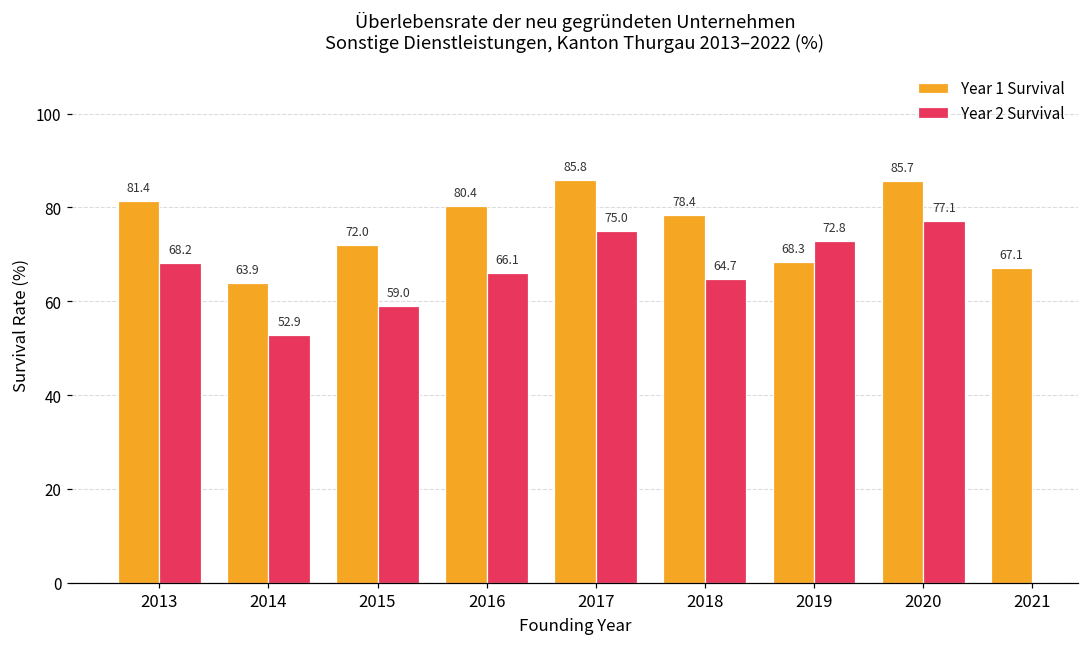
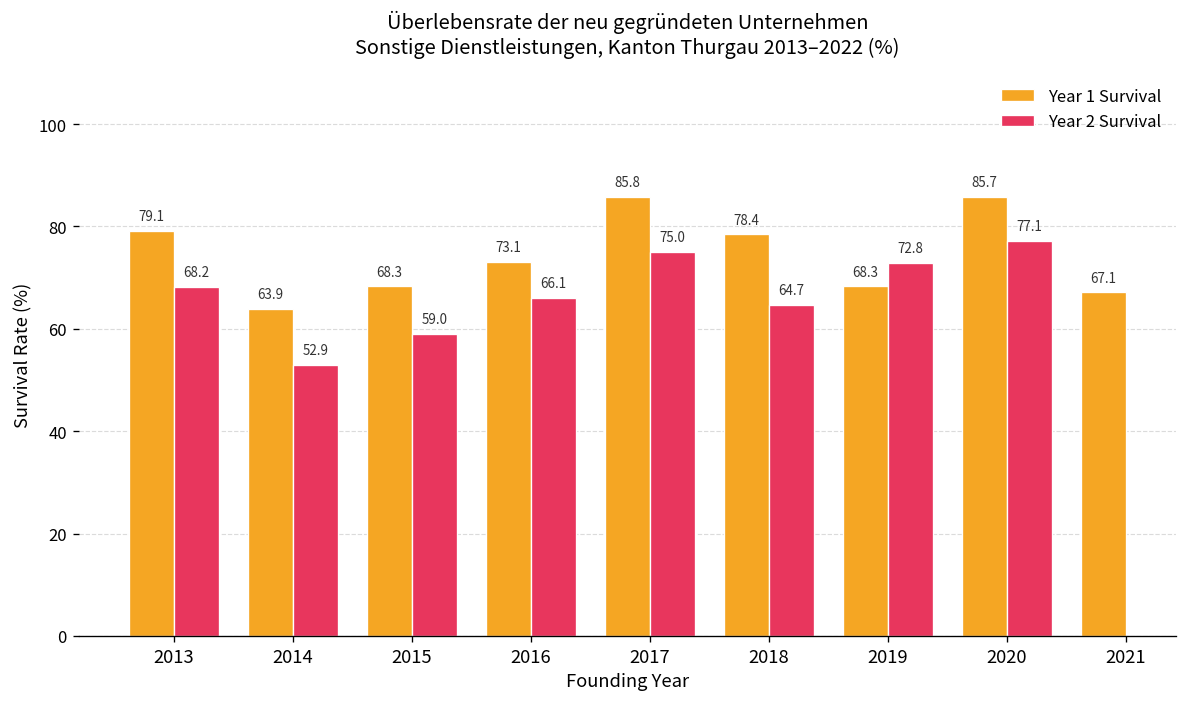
  {
    "Year 1 Survival": {
-     "2013": 81.4,
+     "2013": 79.1,
      "2014": 63.9,
-     "2015": 72.0,
-     "2016": 80.4,
+     "2015": 68.3,
+     "2016": 73.1,
      "2017": 85.8,
      "2018": 78.4,
      "2019": 68.3,
      "2020": 85.7,
      "2021": 67.1
    }
  }
